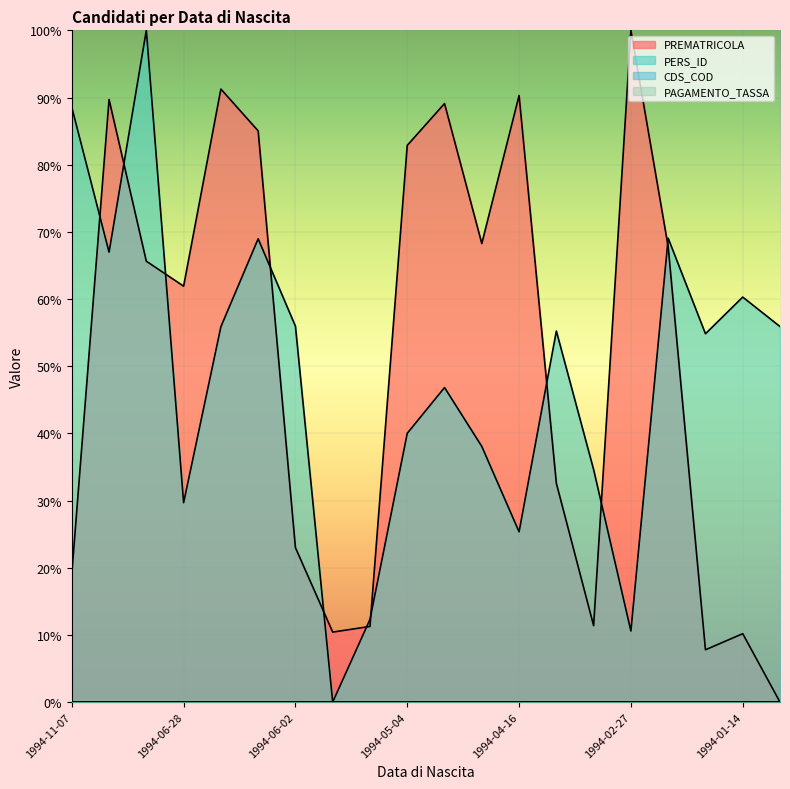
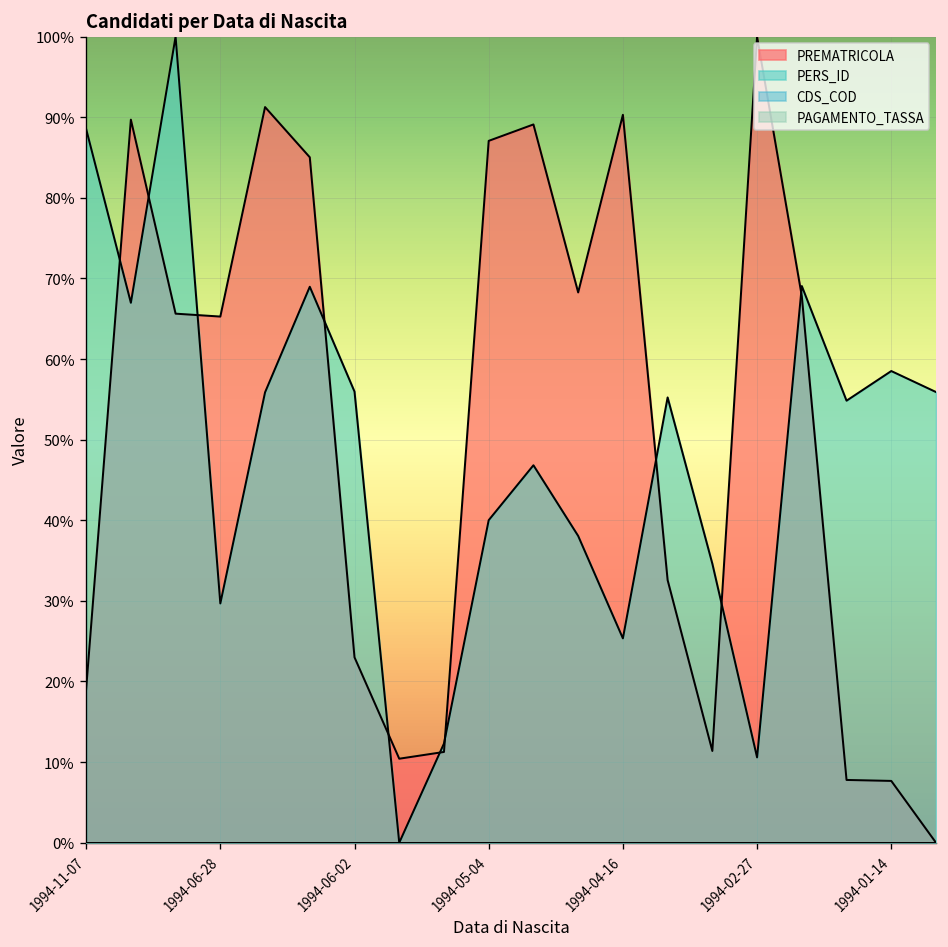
  {
    "PREMATRICOLA": {
      "1994-11-07": "19%",
-     "1994-06-28": "62%",
+     "1994-06-28": "65%",
      "1994-06-02": "23%",
-     "1994-05-04": "83%",
+     "1994-05-04": "87%",
      "1994-04-16": "90%",
      "1994-02-27": "100%",
-     "1994-01-14": "10%"
+     "1994-01-14": "8%"
    },
    "PERS_ID": {
      "1994-11-07": "89%",
      "1994-06-28": "30%",
      "1994-06-02": "56%",
      "1994-05-04": "40%",
      "1994-04-16": "25%",
      "1994-02-27": "11%",
-     "1994-01-14": "60%"
+     "1994-01-14": "59%"
    },
    "PAGAMENTO_TASSA": {
      "1994-11-07": "0%",
      "1994-06-28": "0%",
      "1994-06-02": "0%",
      "1994-05-04": "0%",
      "1994-04-16": "0%",
      "1994-02-27": "0%",
      "1994-01-14": "0%"
    }
  }
